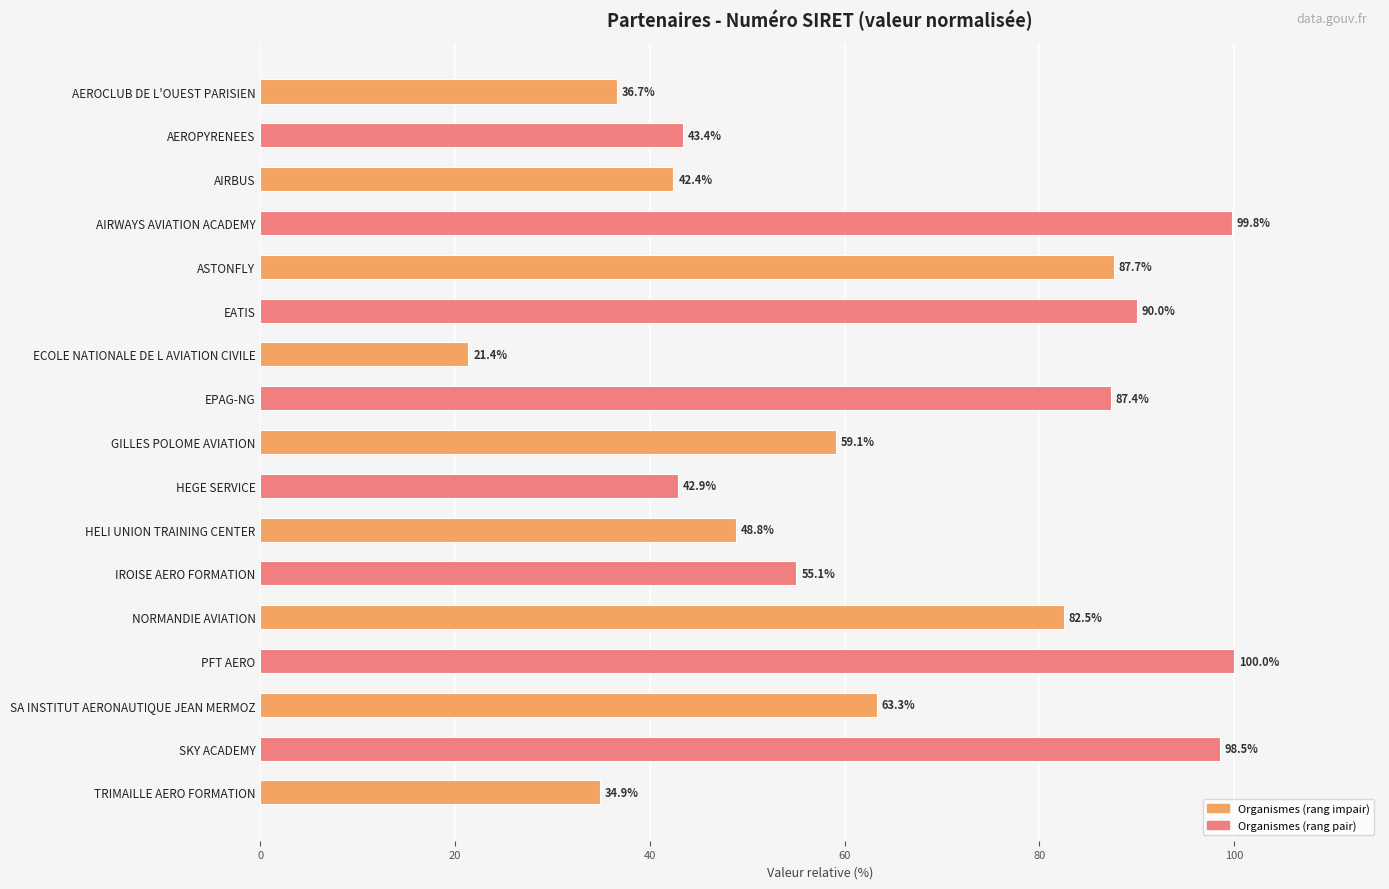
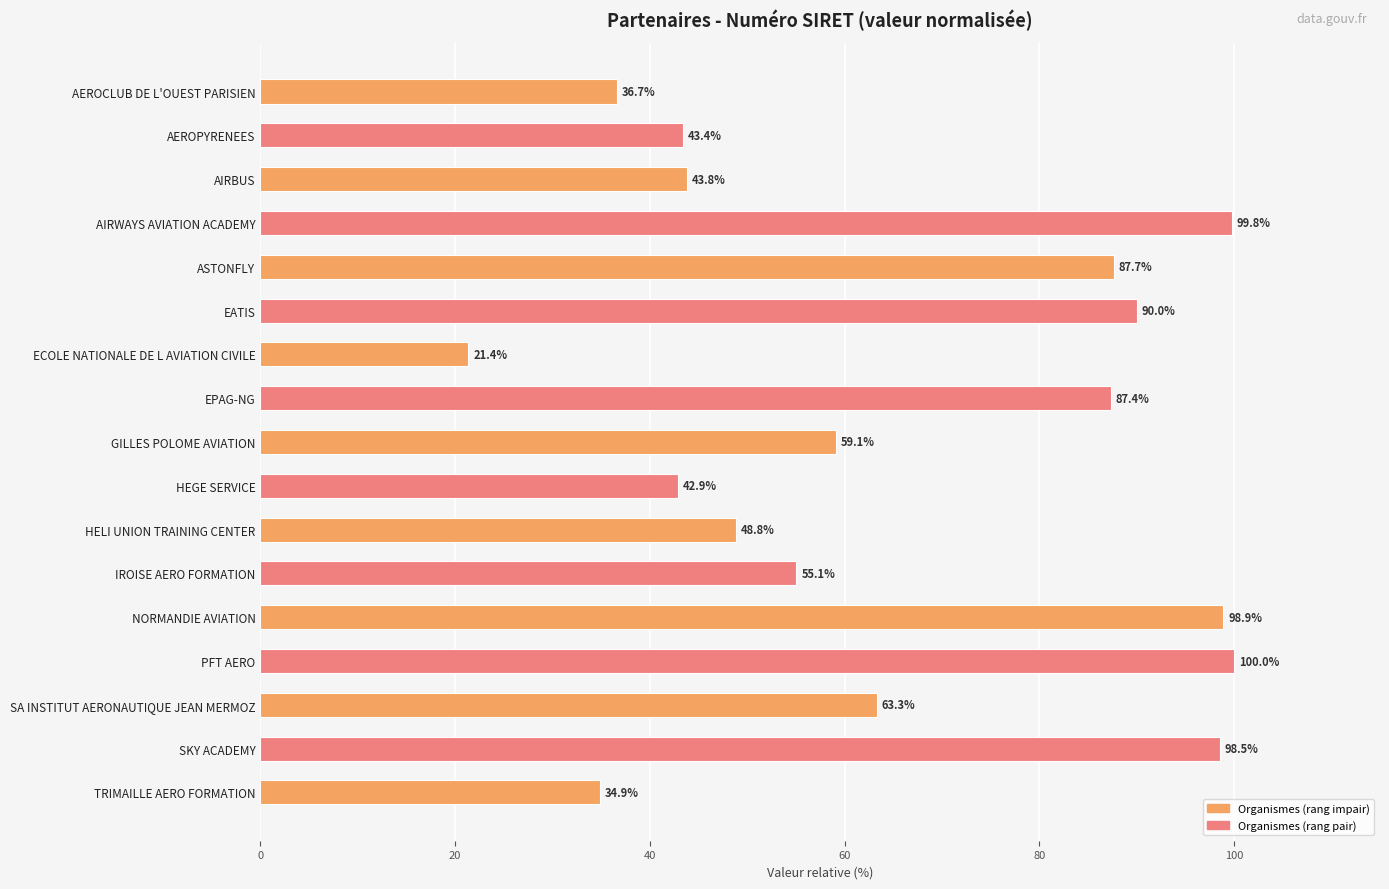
  {
    "AEROCLUB DE L'OUEST PARISIEN": "36.7%",
    "AEROPYRENEES": "43.4%",
-   "AIRBUS": "42.4%",
+   "AIRBUS": "43.8%",
    "AIRWAYS AVIATION ACADEMY": "99.8%",
    "ASTONFLY": "87.7%",
    "EATIS": "90.0%",
    "ECOLE NATIONALE DE L AVIATION CIVILE": "21.4%",
    "EPAG-NG": "87.4%",
    "GILLES POLOME AVIATION": "59.1%",
    "HEGE SERVICE": "42.9%",
    "HELI UNION TRAINING CENTER": "48.8%",
    "IROISE AERO FORMATION": "55.1%",
-   "NORMANDIE AVIATION": "82.5%",
+   "NORMANDIE AVIATION": "98.9%",
    "PFT AERO": "100.0%",
    "SA INSTITUT AERONAUTIQUE JEAN MERMOZ": "63.3%",
    "SKY ACADEMY": "98.5%",
    "TRIMAILLE AERO FORMATION": "34.9%"
  }
